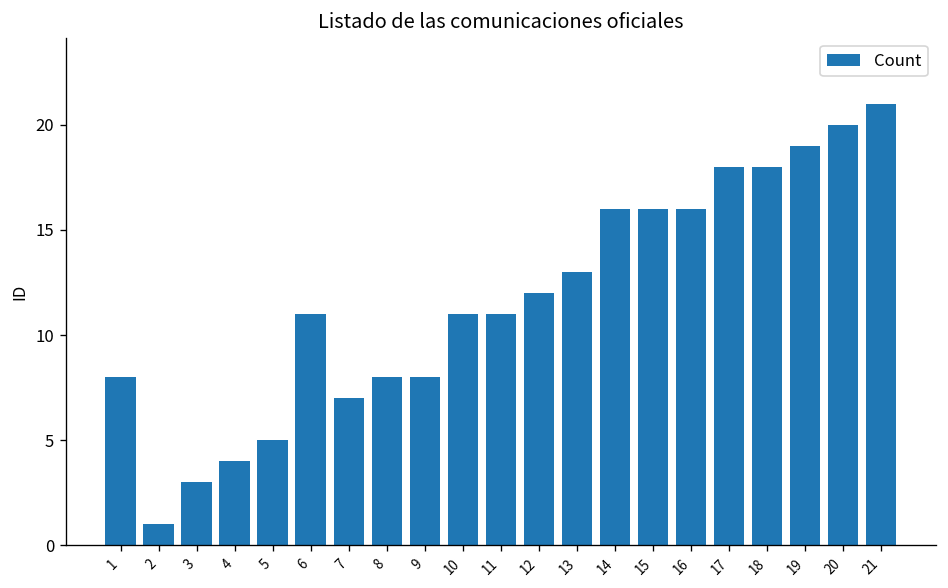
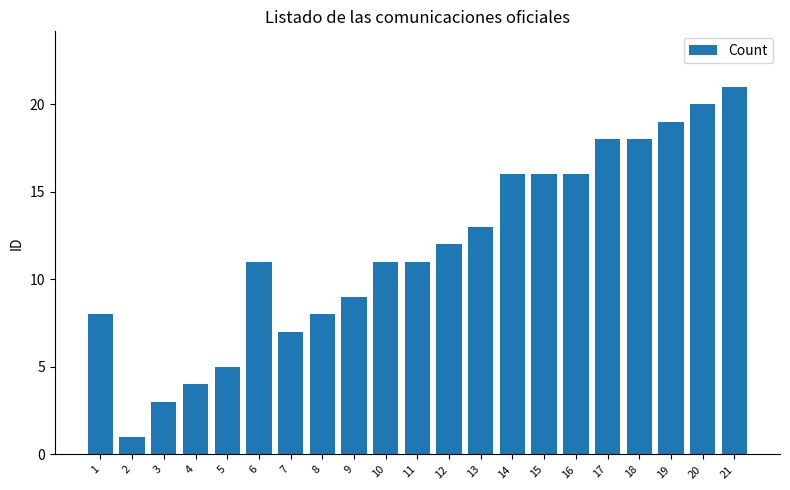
  {
    "1": 8,
    "2": 1,
    "3": 3,
    "4": 4,
    "5": 5,
    "6": 11,
    "7": 7,
    "8": 8,
-   "9": 8,
+   "9": 9,
    "10": 11,
    "11": 11,
    "12": 12,
    "13": 13,
    "14": 16,
    "15": 16,
    "16": 16,
    "17": 18,
    "18": 18,
    "19": 19,
    "20": 20,
    "21": 21
  }
